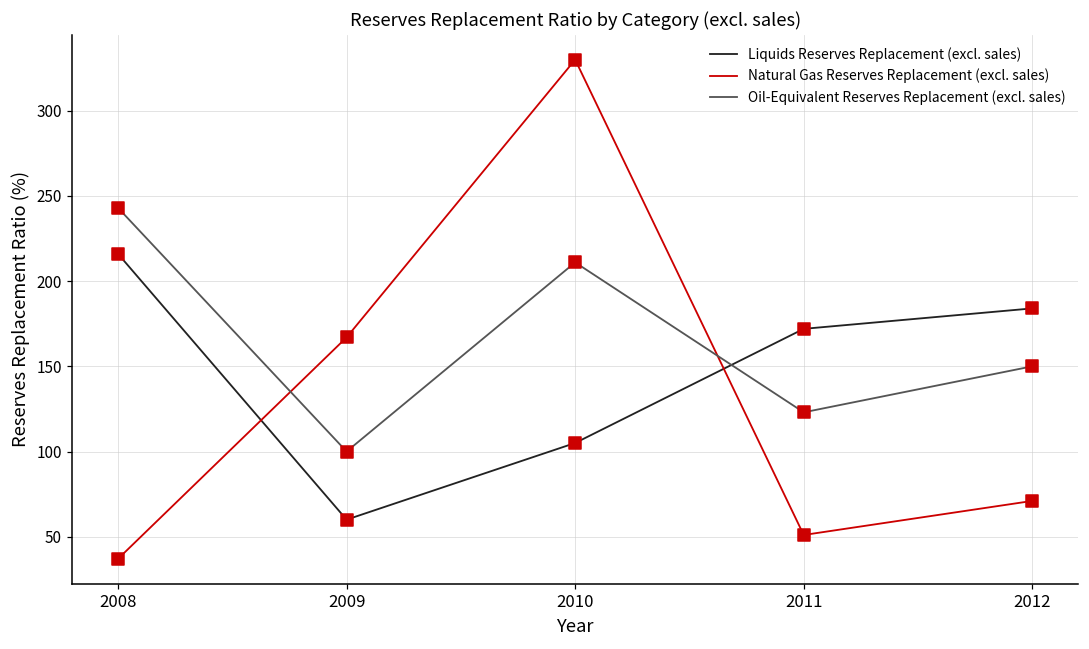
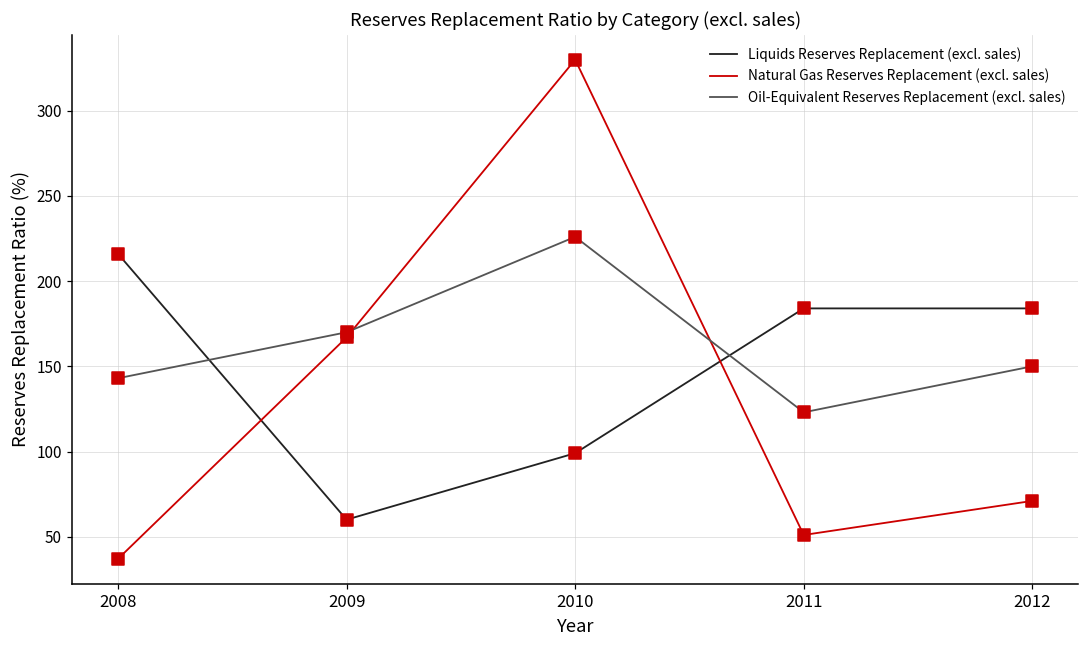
  {
    "Liquids Reserves Replacement (excl. sales)": {
      "2008": 216,
      "2009": 60,
-     "2010": 105,
-     "2011": 172,
+     "2010": 99,
+     "2011": 184,
      "2012": 184
    },
    "Natural Gas Reserves Replacement (excl. sales)": {
      "2008": 37,
      "2009": 167,
      "2010": 330,
      "2011": 51,
      "2012": 71
    },
    "Oil-Equivalent Reserves Replacement (excl. sales)": {
-     "2008": 243,
-     "2009": 100,
-     "2010": 211,
+     "2008": 143,
+     "2009": 170,
+     "2010": 226,
      "2011": 123,
      "2012": 150
    }
  }
